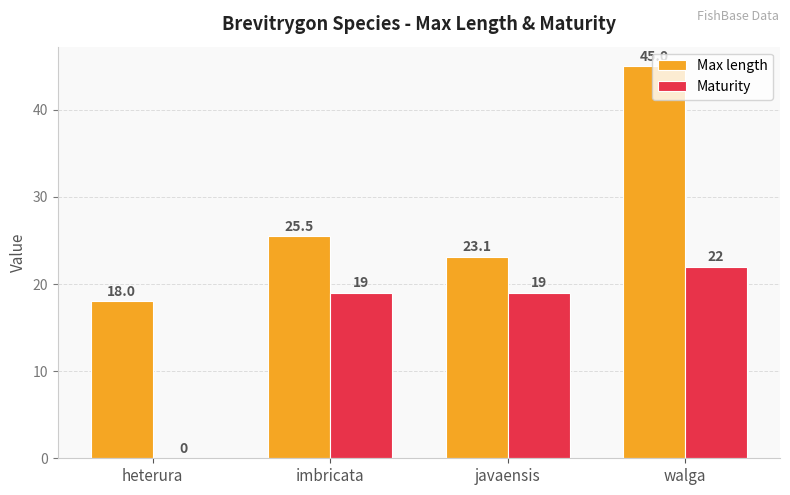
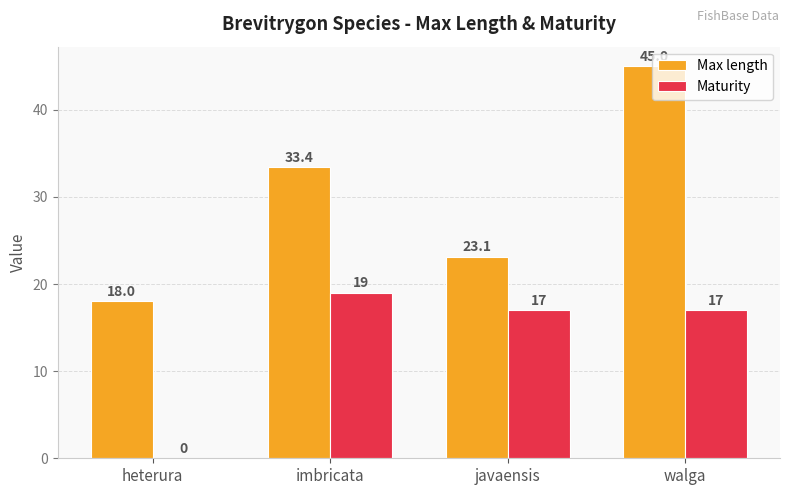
  {
    "Max length": {
      "heterura": 18.0,
-     "imbricata": 25.5,
+     "imbricata": 33.4,
      "javaensis": 23.1
    },
    "Maturity": {
      "heterura": 0,
      "imbricata": 19,
-     "javaensis": 19,
-     "walga": 22
+     "javaensis": 17,
+     "walga": 17
    }
  }
